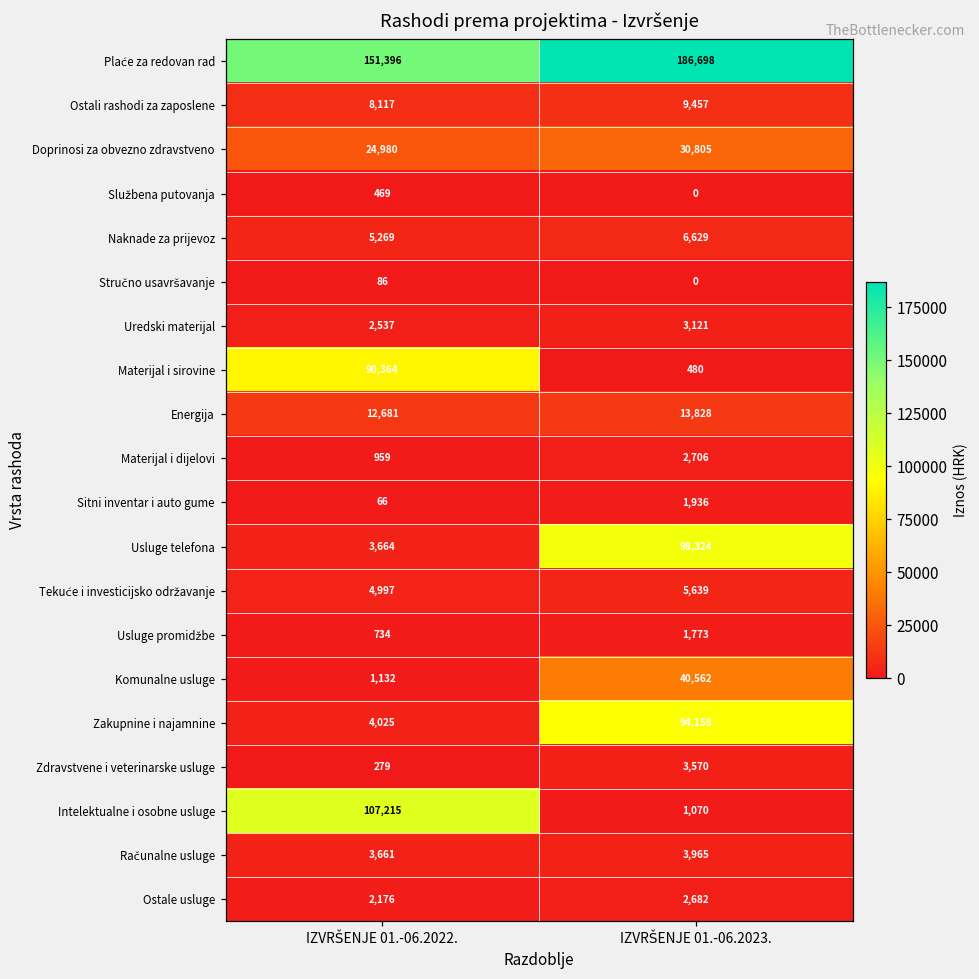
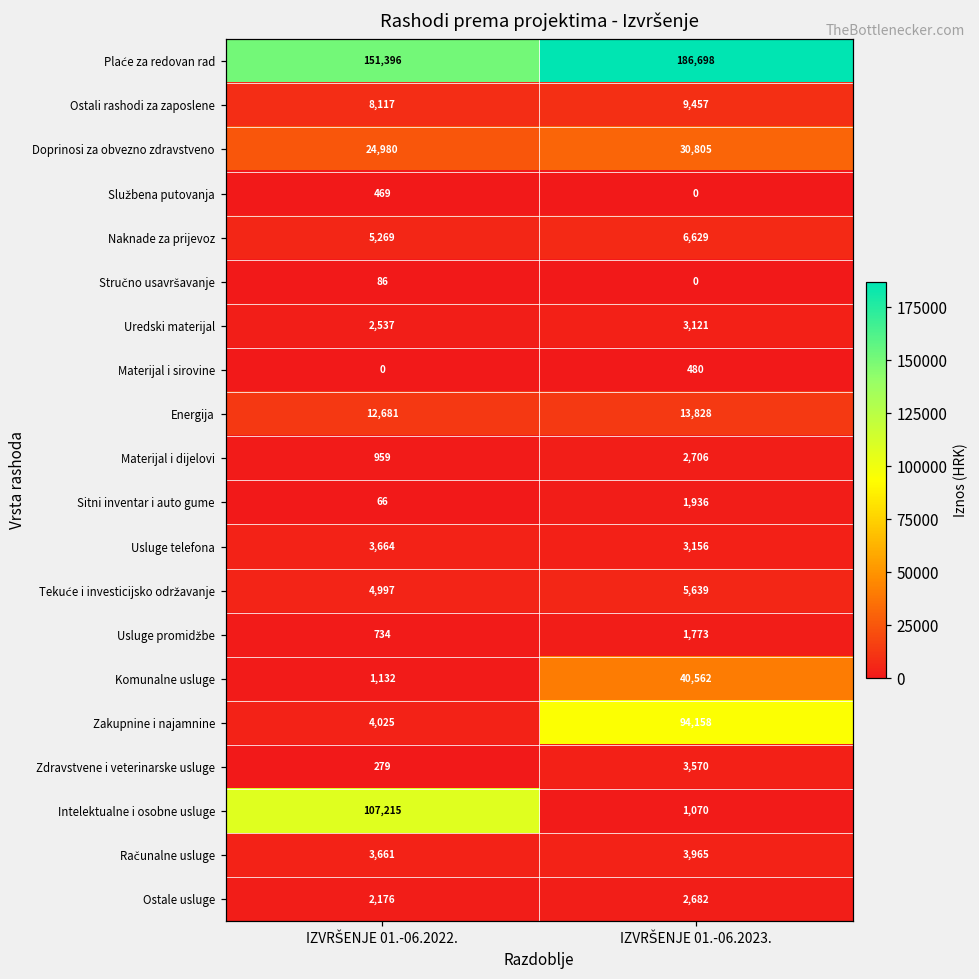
  {
    "Plaće za redovan rad": {
      "IZVRŠENJE 01.-06.2022.": "151,396",
      "IZVRŠENJE 01.-06.2023.": "186,698"
    },
    "Ostali rashodi za zaposlene": {
      "IZVRŠENJE 01.-06.2022.": "8,117",
      "IZVRŠENJE 01.-06.2023.": "9,457"
    },
    "Doprinosi za obvezno zdravstveno": {
      "IZVRŠENJE 01.-06.2022.": "24,980",
      "IZVRŠENJE 01.-06.2023.": "30,805"
    },
    "Službena putovanja": {
      "IZVRŠENJE 01.-06.2022.": "469",
      "IZVRŠENJE 01.-06.2023.": "0"
    },
    "Naknade za prijevoz": {
      "IZVRŠENJE 01.-06.2022.": "5,269",
      "IZVRŠENJE 01.-06.2023.": "6,629"
    },
    "Stručno usavršavanje": {
      "IZVRŠENJE 01.-06.2022.": "86",
      "IZVRŠENJE 01.-06.2023.": "0"
    },
    "Uredski materijal": {
      "IZVRŠENJE 01.-06.2022.": "2,537",
      "IZVRŠENJE 01.-06.2023.": "3,121"
    },
    "Materijal i sirovine": {
-     "IZVRŠENJE 01.-06.2022.": "90,364",
+     "IZVRŠENJE 01.-06.2022.": "0",
      "IZVRŠENJE 01.-06.2023.": "480"
    },
    "Energija": {
      "IZVRŠENJE 01.-06.2022.": "12,681",
      "IZVRŠENJE 01.-06.2023.": "13,828"
    },
    "Materijal i dijelovi": {
      "IZVRŠENJE 01.-06.2022.": "959",
      "IZVRŠENJE 01.-06.2023.": "2,706"
    },
    "Sitni inventar i auto gume": {
      "IZVRŠENJE 01.-06.2022.": "66",
      "IZVRŠENJE 01.-06.2023.": "1,936"
    },
    "Usluge telefona": {
      "IZVRŠENJE 01.-06.2022.": "3,664",
-     "IZVRŠENJE 01.-06.2023.": "98,324"
+     "IZVRŠENJE 01.-06.2023.": "3,156"
    },
    "Tekuće i investicijsko održavanje": {
      "IZVRŠENJE 01.-06.2022.": "4,997",
      "IZVRŠENJE 01.-06.2023.": "5,639"
    },
    "Usluge promidžbe": {
      "IZVRŠENJE 01.-06.2022.": "734",
      "IZVRŠENJE 01.-06.2023.": "1,773"
    },
    "Komunalne usluge": {
      "IZVRŠENJE 01.-06.2022.": "1,132",
      "IZVRŠENJE 01.-06.2023.": "40,562"
    },
    "Zakupnine i najamnine": {
      "IZVRŠENJE 01.-06.2022.": "4,025",
      "IZVRŠENJE 01.-06.2023.": "94,158"
    },
    "Zdravstvene i veterinarske usluge": {
      "IZVRŠENJE 01.-06.2022.": "279",
      "IZVRŠENJE 01.-06.2023.": "3,570"
    },
    "Intelektualne i osobne usluge": {
      "IZVRŠENJE 01.-06.2022.": "107,215",
      "IZVRŠENJE 01.-06.2023.": "1,070"
    },
    "Računalne usluge": {
      "IZVRŠENJE 01.-06.2022.": "3,661",
      "IZVRŠENJE 01.-06.2023.": "3,965"
    },
    "Ostale usluge": {
      "IZVRŠENJE 01.-06.2022.": "2,176",
      "IZVRŠENJE 01.-06.2023.": "2,682"
    }
  }
